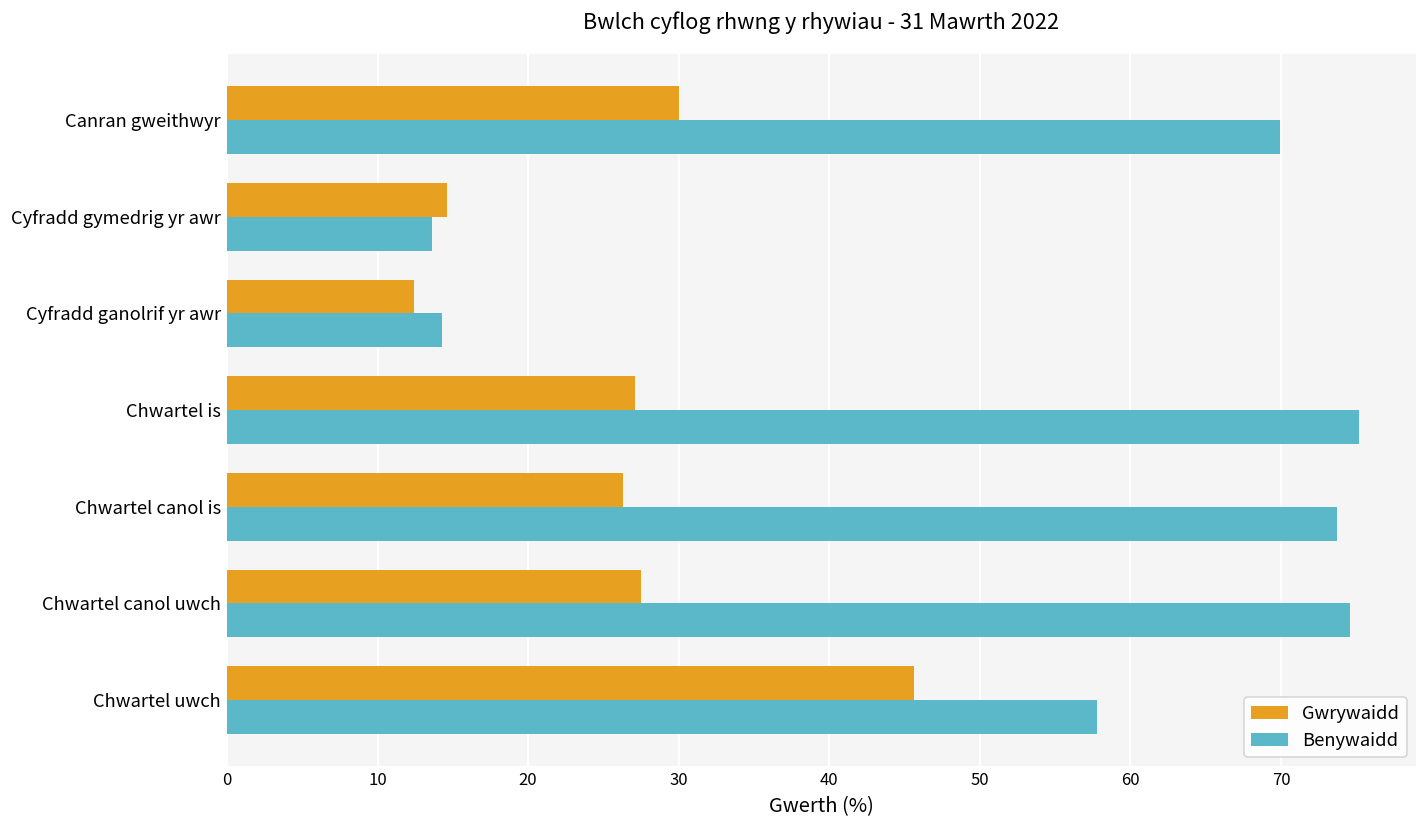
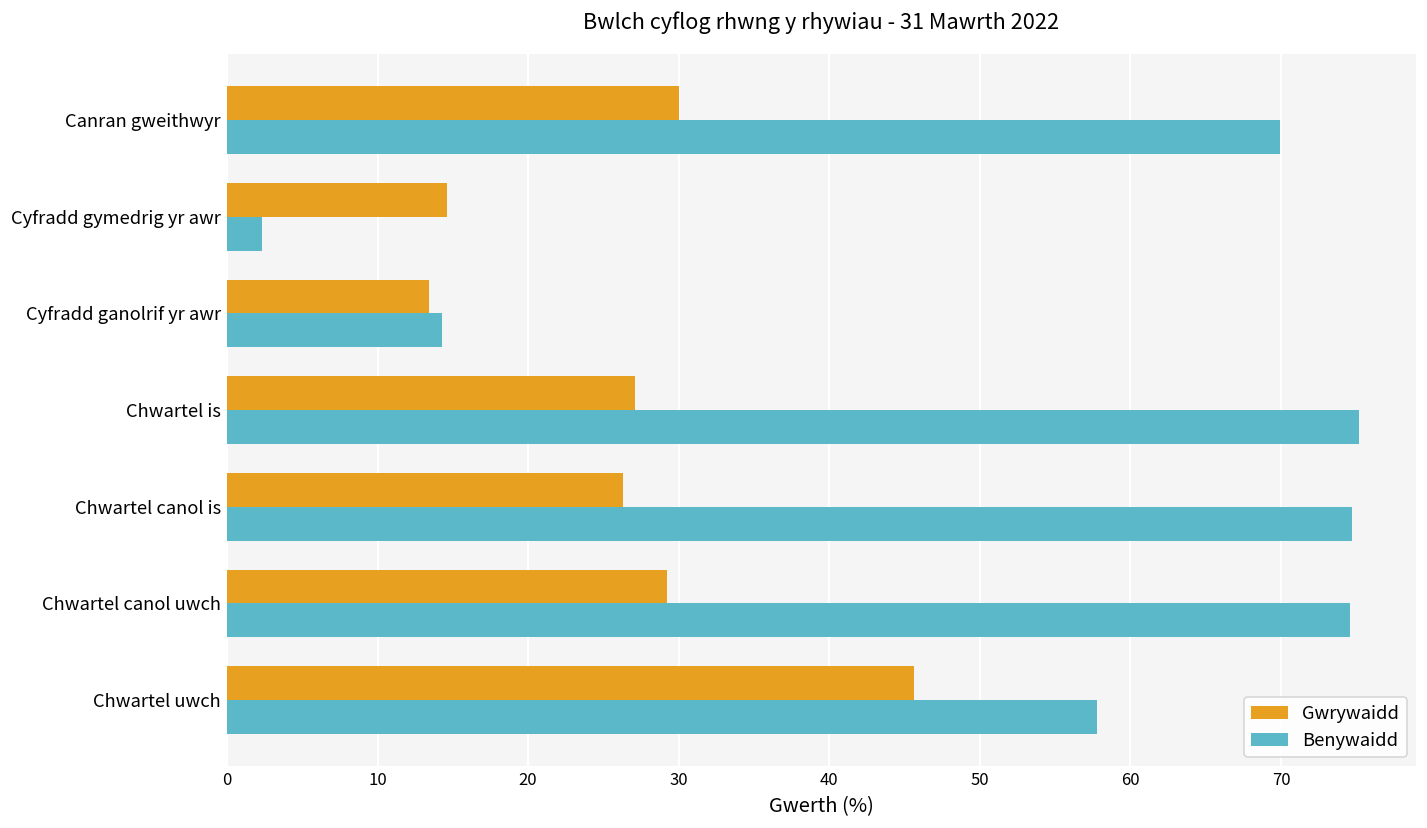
  {
    "Gwrywaidd": {
      "Canran gweithwyr": 30.1,
      "Cyfradd gymedrig yr awr": 14.6,
-     "Cyfradd ganolrif yr awr": 12.4,
+     "Cyfradd ganolrif yr awr": 13.5,
      "Chwartel is": 27.1,
      "Chwartel canol is": 26.3,
-     "Chwartel canol uwch": 27.5,
+     "Chwartel canol uwch": 29.2,
      "Chwartel uwch": 45.6
    },
    "Benywaidd": {
      "Canran gweithwyr": 70.0,
-     "Cyfradd gymedrig yr awr": 13.7,
+     "Cyfradd gymedrig yr awr": 2.3,
      "Cyfradd ganolrif yr awr": 14.3,
      "Chwartel is": 75.2,
-     "Chwartel canol is": 73.7,
+     "Chwartel canol is": 74.7,
      "Chwartel canol uwch": 74.6,
      "Chwartel uwch": 57.8
    }
  }
